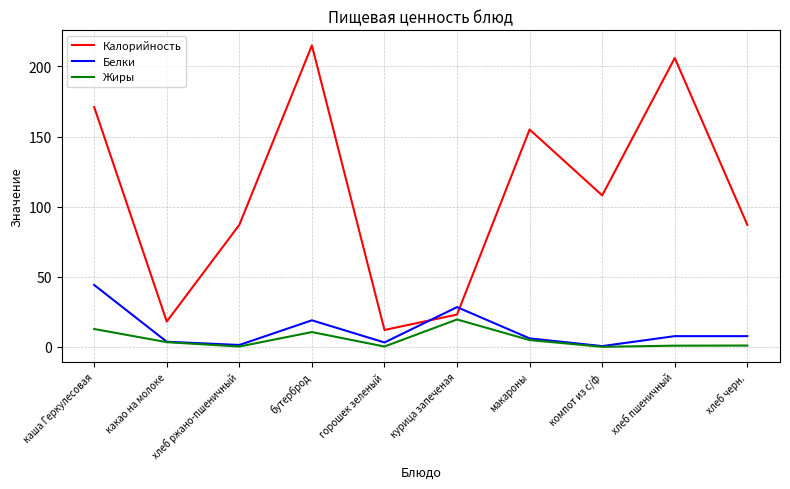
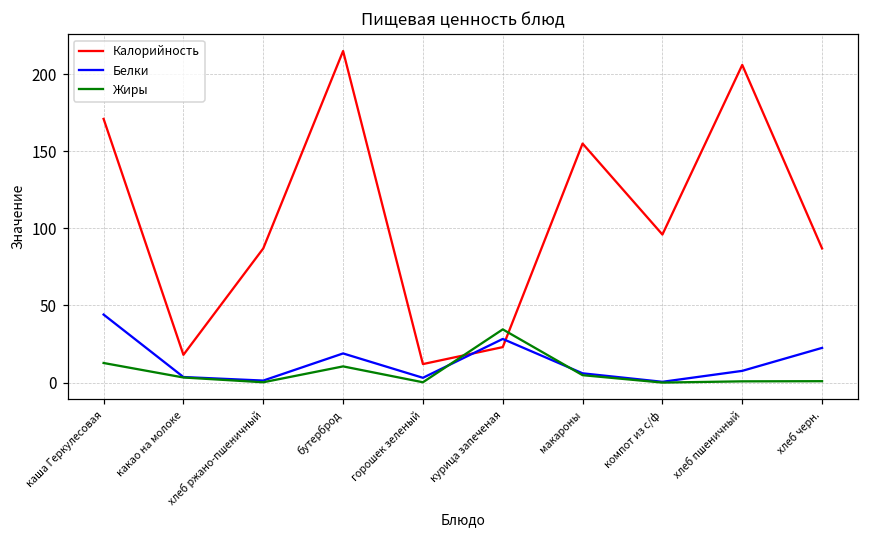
  {
    "Калорийность": {
      "каша Геркулесовая": 171,
      "какао на молоке": 18,
      "хлеб ржано-пшеничный": 87,
      "бутерброд": 215,
      "горошек зеленый": 12,
      "курица запеченая": 23,
      "макароны": 155,
-     "компот из с/ф": 108,
+     "компот из с/ф": 96,
      "хлеб пшеничный": 206,
      "хлеб черн.": 87
    },
    "Белки": {
      "каша Геркулесовая": 44,
      "бутерброд": 19,
      "горошек зеленый": 3,
      "курица запеченая": 28,
      "хлеб пшеничный": 8,
-     "хлеб черн.": 8
+     "хлеб черн.": 23
    },
    "Жиры": {
      "каша Геркулесовая": 13,
      "бутерброд": 11,
      "горошек зеленый": 0,
-     "курица запеченая": 20,
+     "курица запеченая": 35,
      "хлеб пшеничный": 1,
      "хлеб черн.": 1
    }
  }
